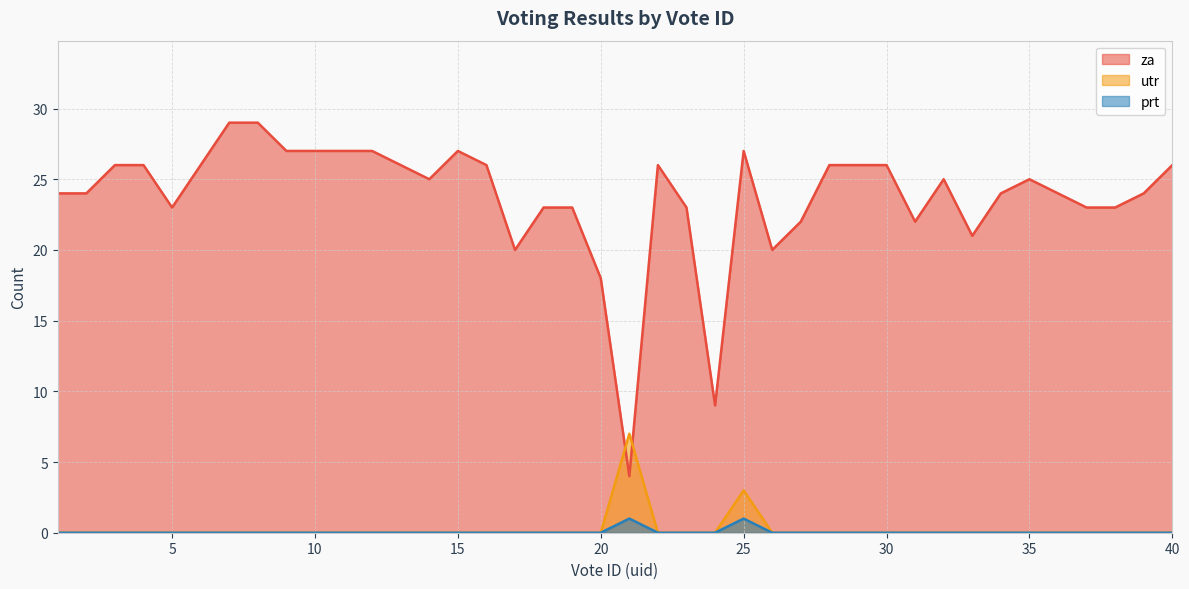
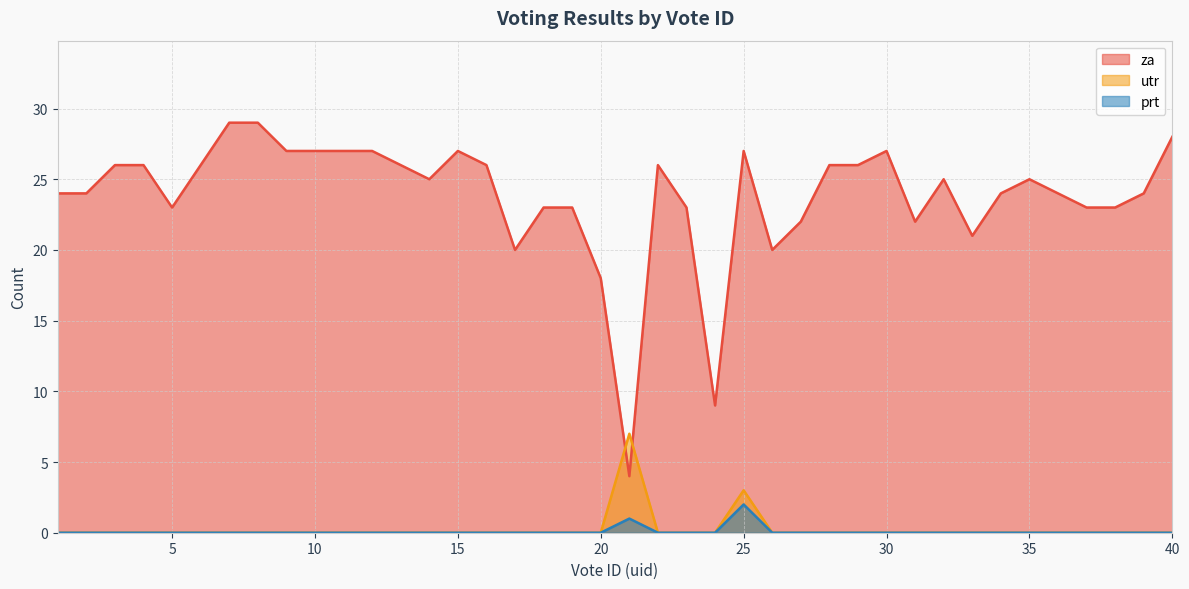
  {
    "za": {
      "5": 23,
      "10": 27,
      "15": 27,
      "20": 18,
      "25": 27,
-     "30": 26,
+     "30": 27,
      "35": 25,
-     "40": 26
+     "40": 28
    },
    "utr": {
      "25": 3
    },
    "prt": {
-     "25": 1
+     "25": 2
    }
  }
